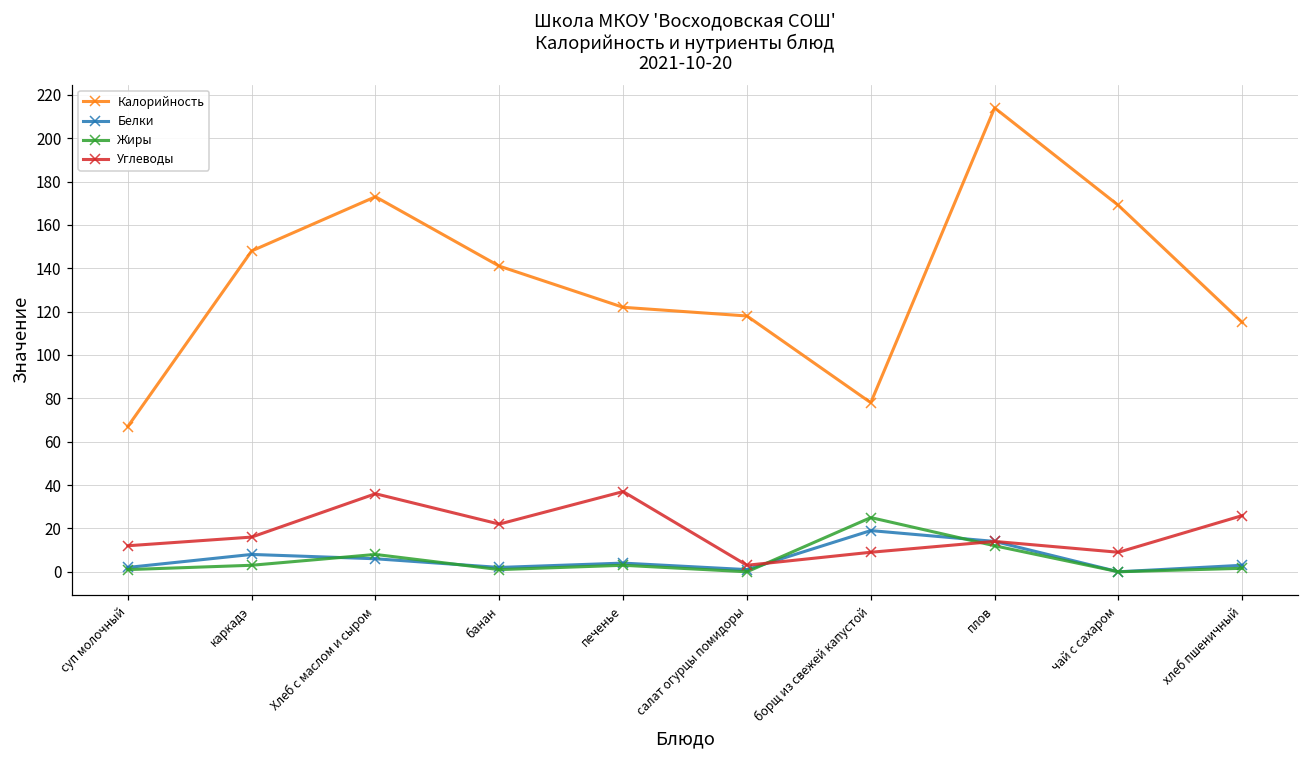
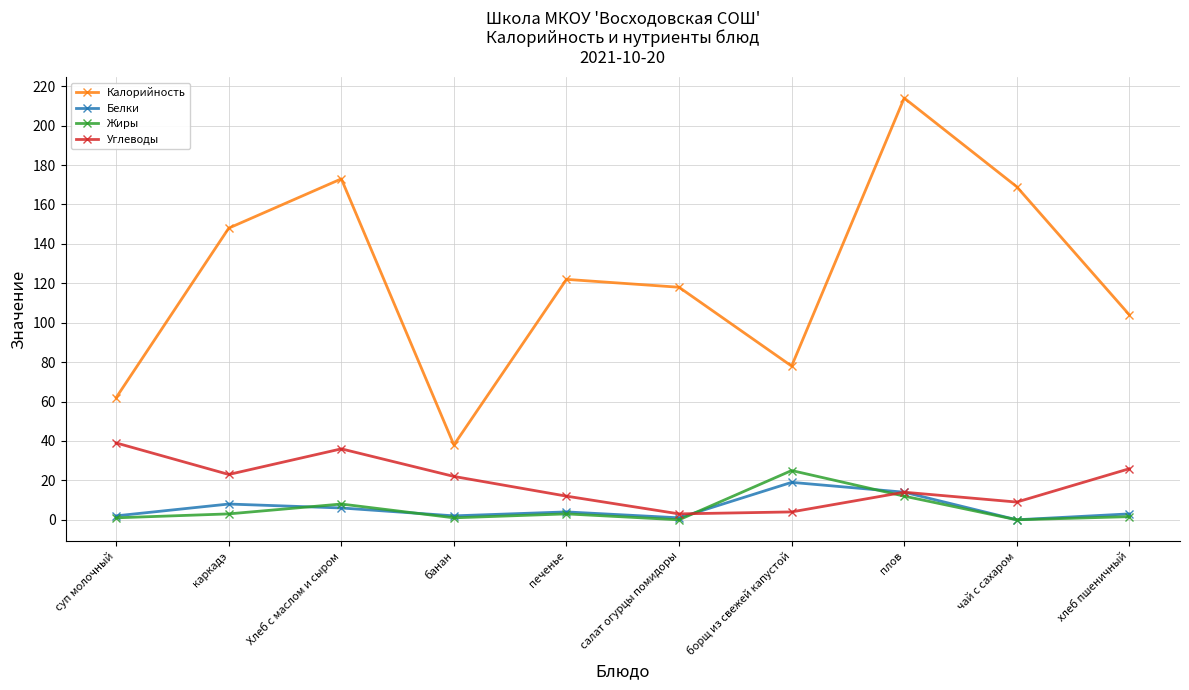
  {
    "Калорийность": {
-     "суп молочный": 67,
+     "суп молочный": 62,
      "каркадэ": 148,
      "Хлеб с маслом и сыром": 173,
-     "банан": 141,
+     "банан": 38,
      "печенье": 122,
      "салат огурцы помидоры": 118,
      "борщ из свежей капустой": 78,
      "плов": 214,
      "чай с сахаром": 169,
-     "хлеб пшеничный": 115
+     "хлеб пшеничный": 104
    },
    "Белки": {
      "каркадэ": 8,
      "Хлеб с маслом и сыром": 6,
      "борщ из свежей капустой": 19,
      "хлеб пшеничный": 3
    },
    "Жиры": {
      "каркадэ": 3,
      "Хлеб с маслом и сыром": 8,
      "борщ из свежей капустой": 25,
      "плов": 12,
      "хлеб пшеничный": 2
    },
    "Углеводы": {
-     "суп молочный": 12,
-     "каркадэ": 16,
+     "суп молочный": 39,
+     "каркадэ": 23,
      "Хлеб с маслом и сыром": 36,
      "банан": 22,
-     "печенье": 37,
+     "печенье": 12,
      "салат огурцы помидоры": 3,
-     "борщ из свежей капустой": 9,
+     "борщ из свежей капустой": 4,
      "чай с сахаром": 9,
      "хлеб пшеничный": 26
    }
  }
